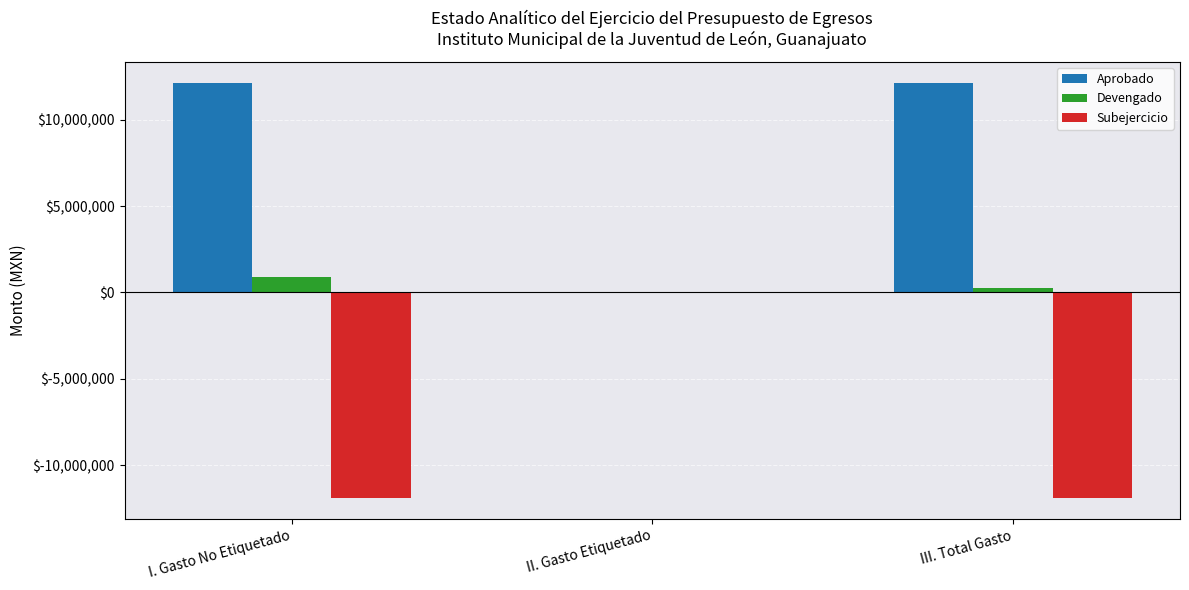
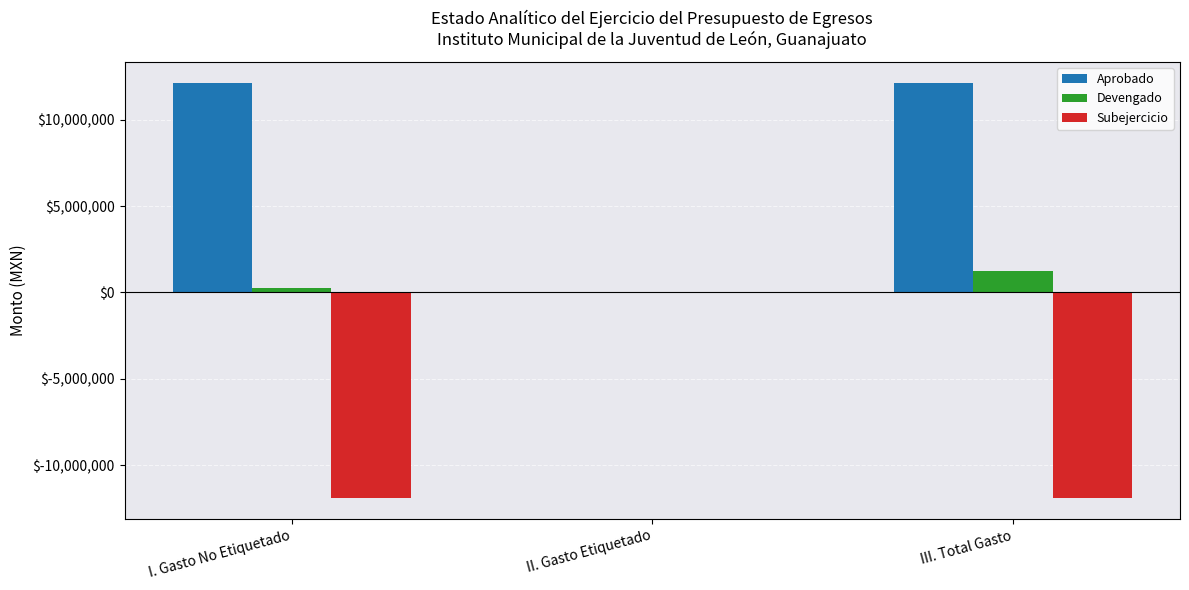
  {
    "Aprobado": {
      "I. Gasto No Etiquetado": "$12,100,000",
      "II. Gasto Etiquetado": "$0",
      "III. Total Gasto": "$12,100,000"
    },
    "Devengado": {
-     "I. Gasto No Etiquetado": "$900,000",
+     "I. Gasto No Etiquetado": "$200,000",
      "II. Gasto Etiquetado": "$0",
-     "III. Total Gasto": "$200,000"
+     "III. Total Gasto": "$1,200,000"
    },
    "Subejercicio": {
      "I. Gasto No Etiquetado": "$-11,900,000",
      "II. Gasto Etiquetado": "$0",
      "III. Total Gasto": "$-11,900,000"
    }
  }
